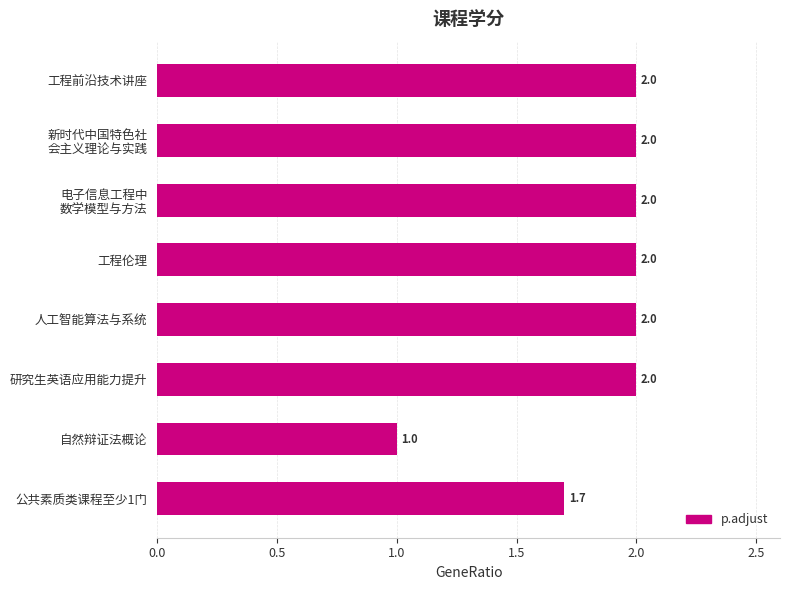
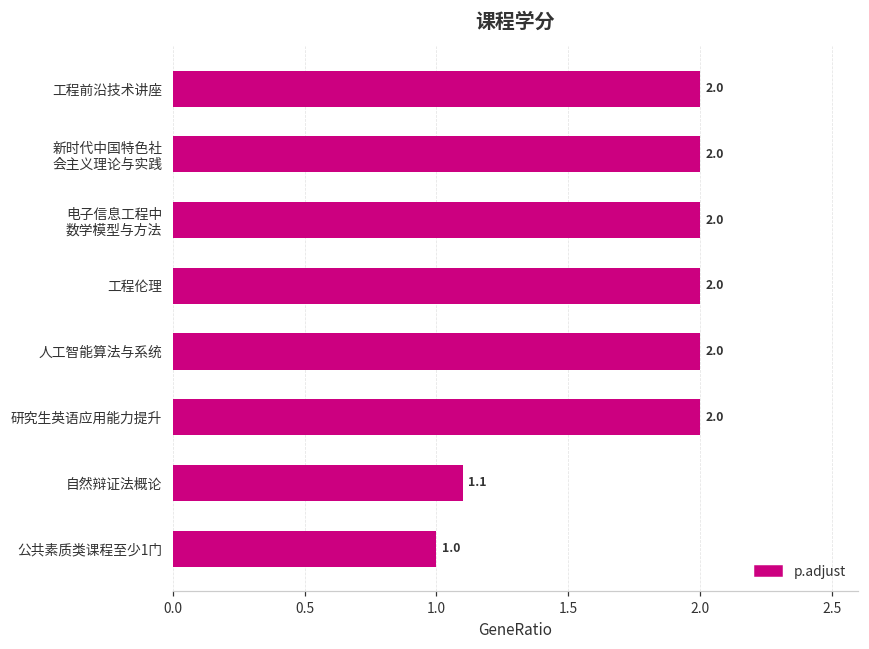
  {
    "工程前沿技术讲座": 2.0,
    "新时代中国特色社 会主义理论与实践": 2.0,
    "电子信息工程中 数学模型与方法": 2.0,
    "工程伦理": 2.0,
    "人工智能算法与系统": 2.0,
    "研究生英语应用能力提升": 2.0,
-   "自然辩证法概论": 1.0,
-   "公共素质类课程至少1门": 1.7
+   "自然辩证法概论": 1.1,
+   "公共素质类课程至少1门": 1.0
  }
